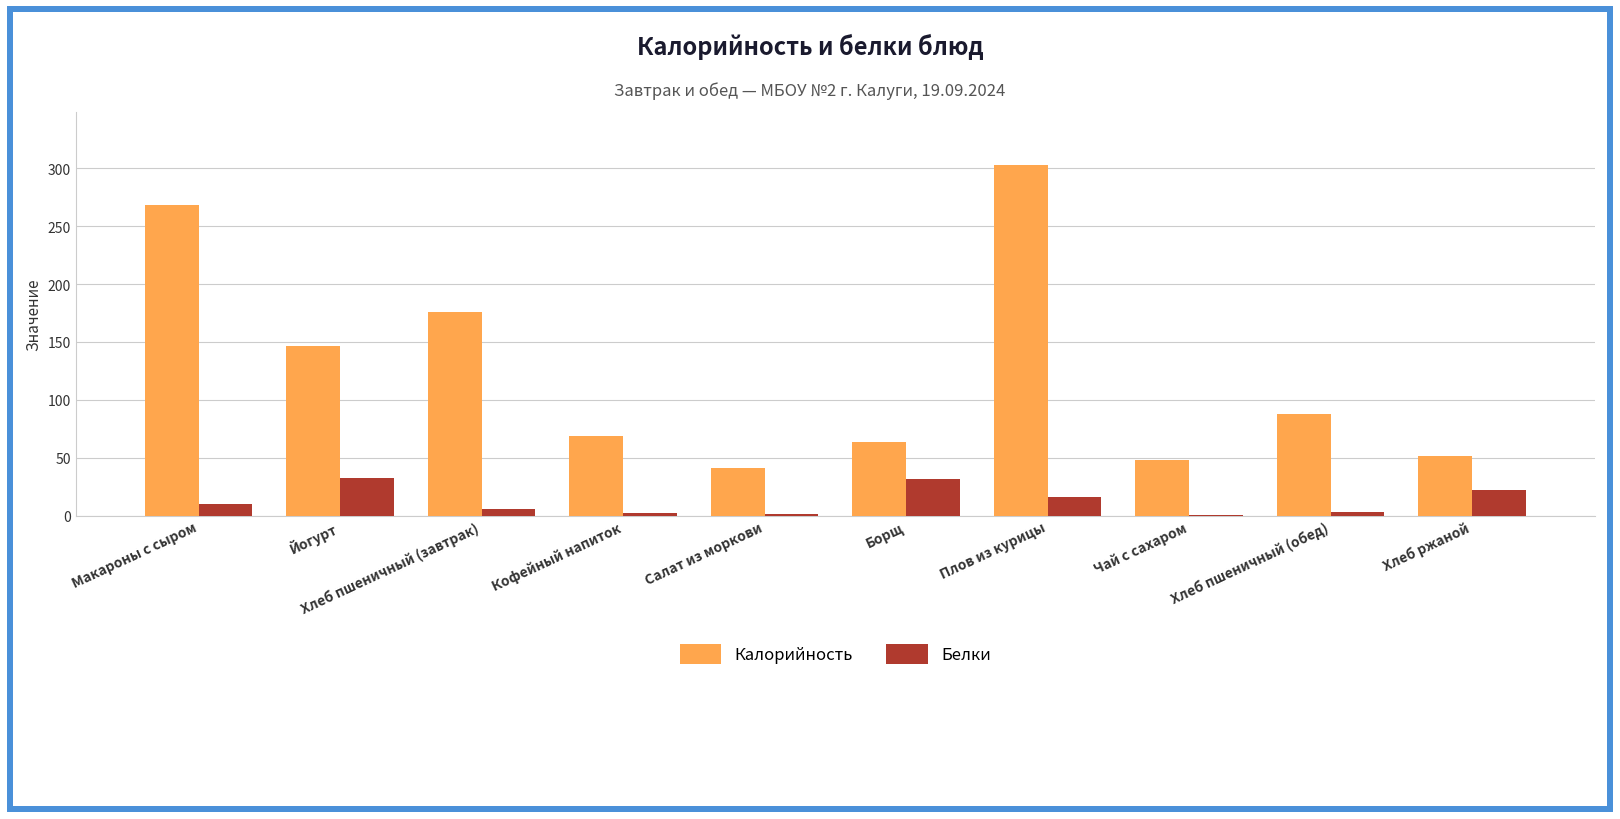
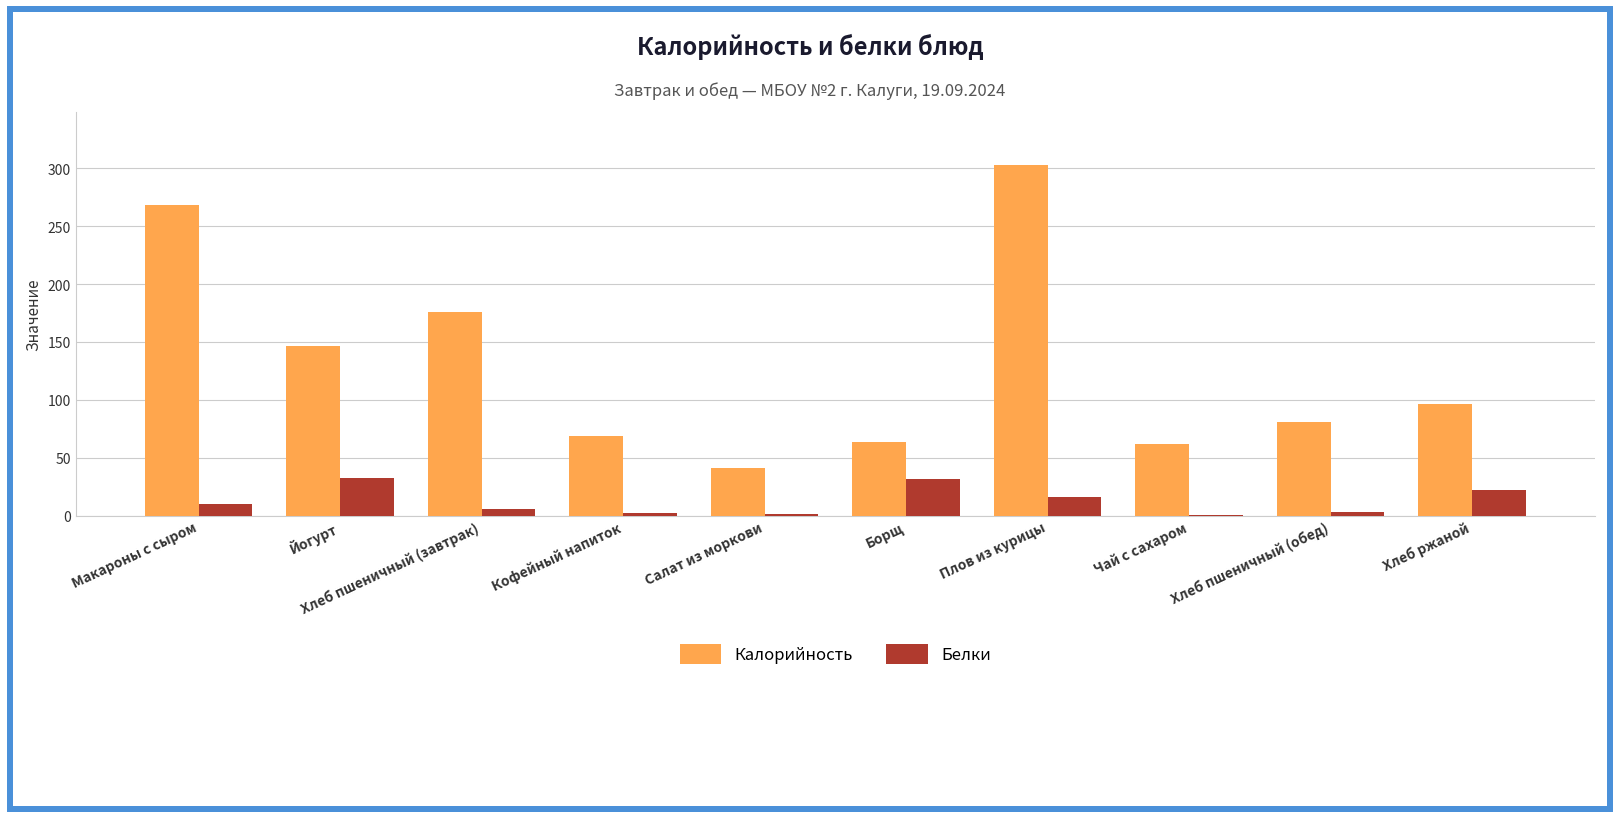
  {
    "Калорийность": {
      "Макароны с сыром": 268,
      "Йогурт": 146,
      "Хлеб пшеничный (завтрак)": 176,
      "Кофейный напиток": 69,
      "Салат из моркови": 41,
      "Борщ": 64,
      "Плов из курицы": 303,
-     "Чай с сахаром": 48,
-     "Хлеб пшеничный (обед)": 88,
-     "Хлеб ржаной": 51
+     "Чай с сахаром": 61,
+     "Хлеб пшеничный (обед)": 81,
+     "Хлеб ржаной": 97
    },
    "Белки": {
      "Макароны с сыром": 10,
      "Йогурт": 32,
      "Хлеб пшеничный (завтрак)": 6,
      "Борщ": 32,
      "Плов из курицы": 16,
      "Хлеб пшеничный (обед)": 3,
      "Хлеб ржаной": 22
    }
  }
